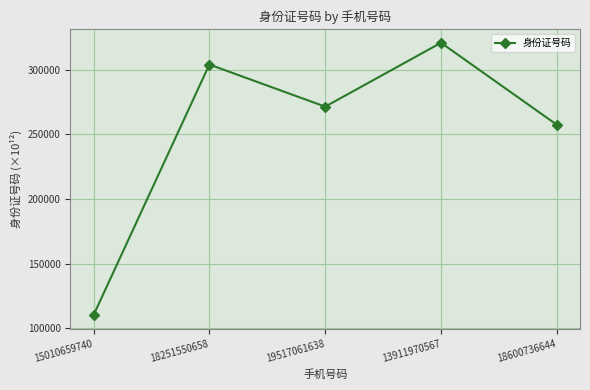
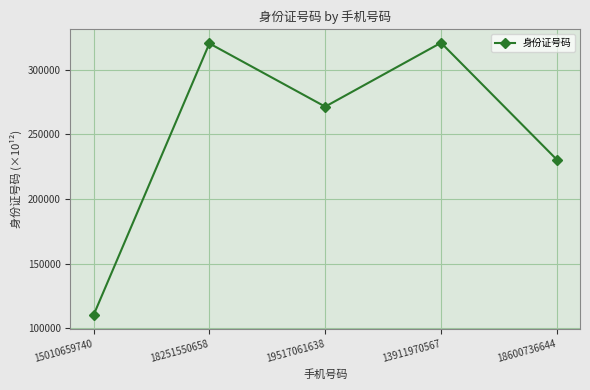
  {
    "15010659740": 110000,
-   "18251550658": 304000,
+   "18251550658": 320000,
    "19517061638": 271000,
    "13911970567": 321000,
-   "18600736644": 257000
+   "18600736644": 230000
  }
